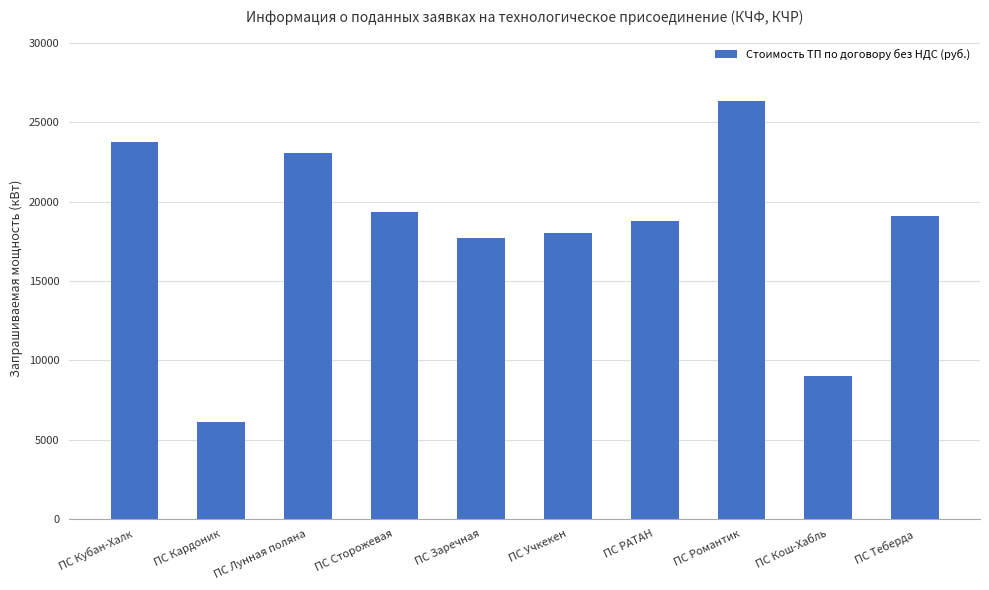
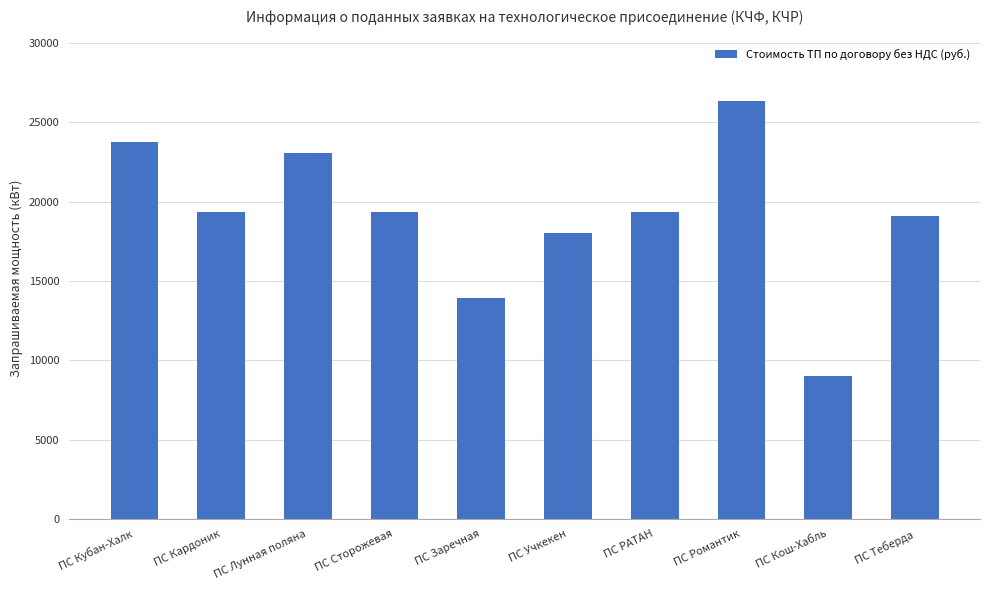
  {
    "ПС Кубан-Халк": 23800,
-   "ПС Кардоник": 6100,
+   "ПС Кардоник": 19400,
    "ПС Лунная поляна": 23100,
    "ПС Сторожевая": 19400,
-   "ПС Заречная": 17700,
+   "ПС Заречная": 13900,
    "ПС Учкекен": 18000,
-   "ПС РАТАН": 18800,
+   "ПС РАТАН": 19400,
    "ПС Романтик": 26300,
    "ПС Кош-Хабль": 9000,
    "ПС Теберда": 19100
  }
